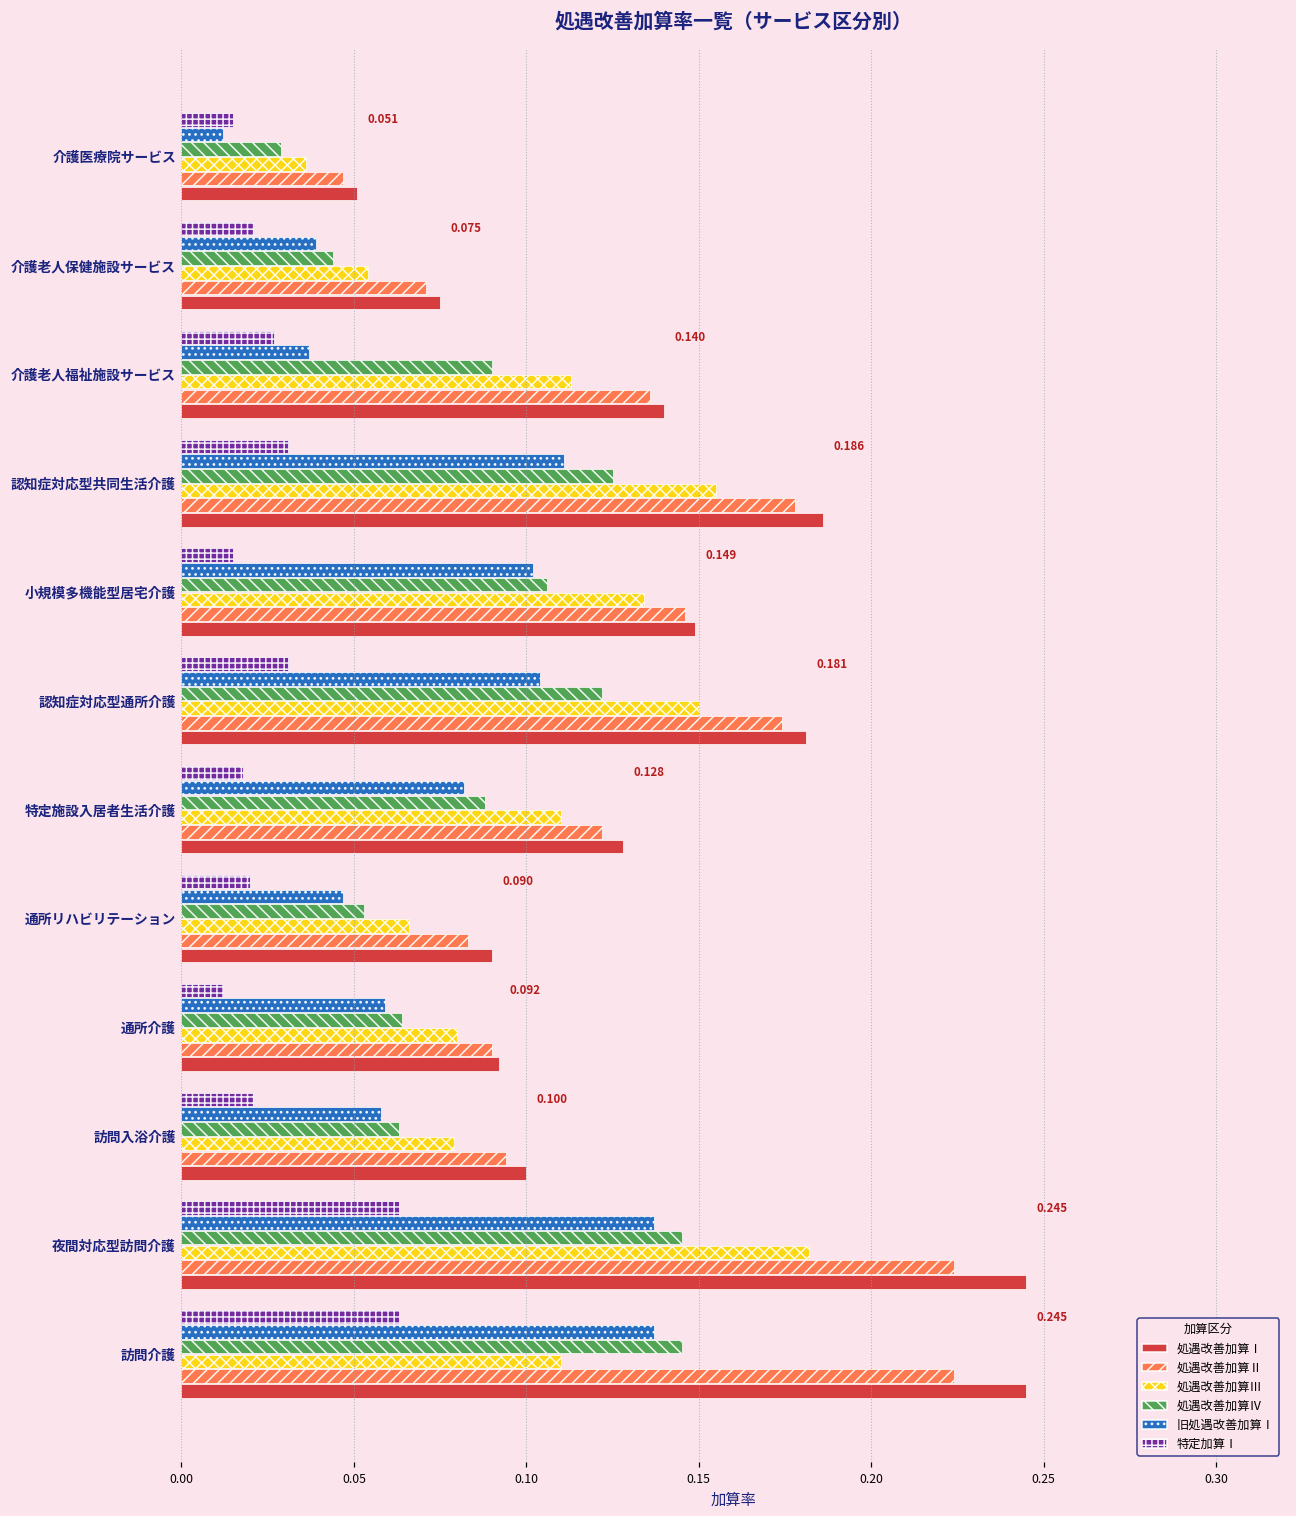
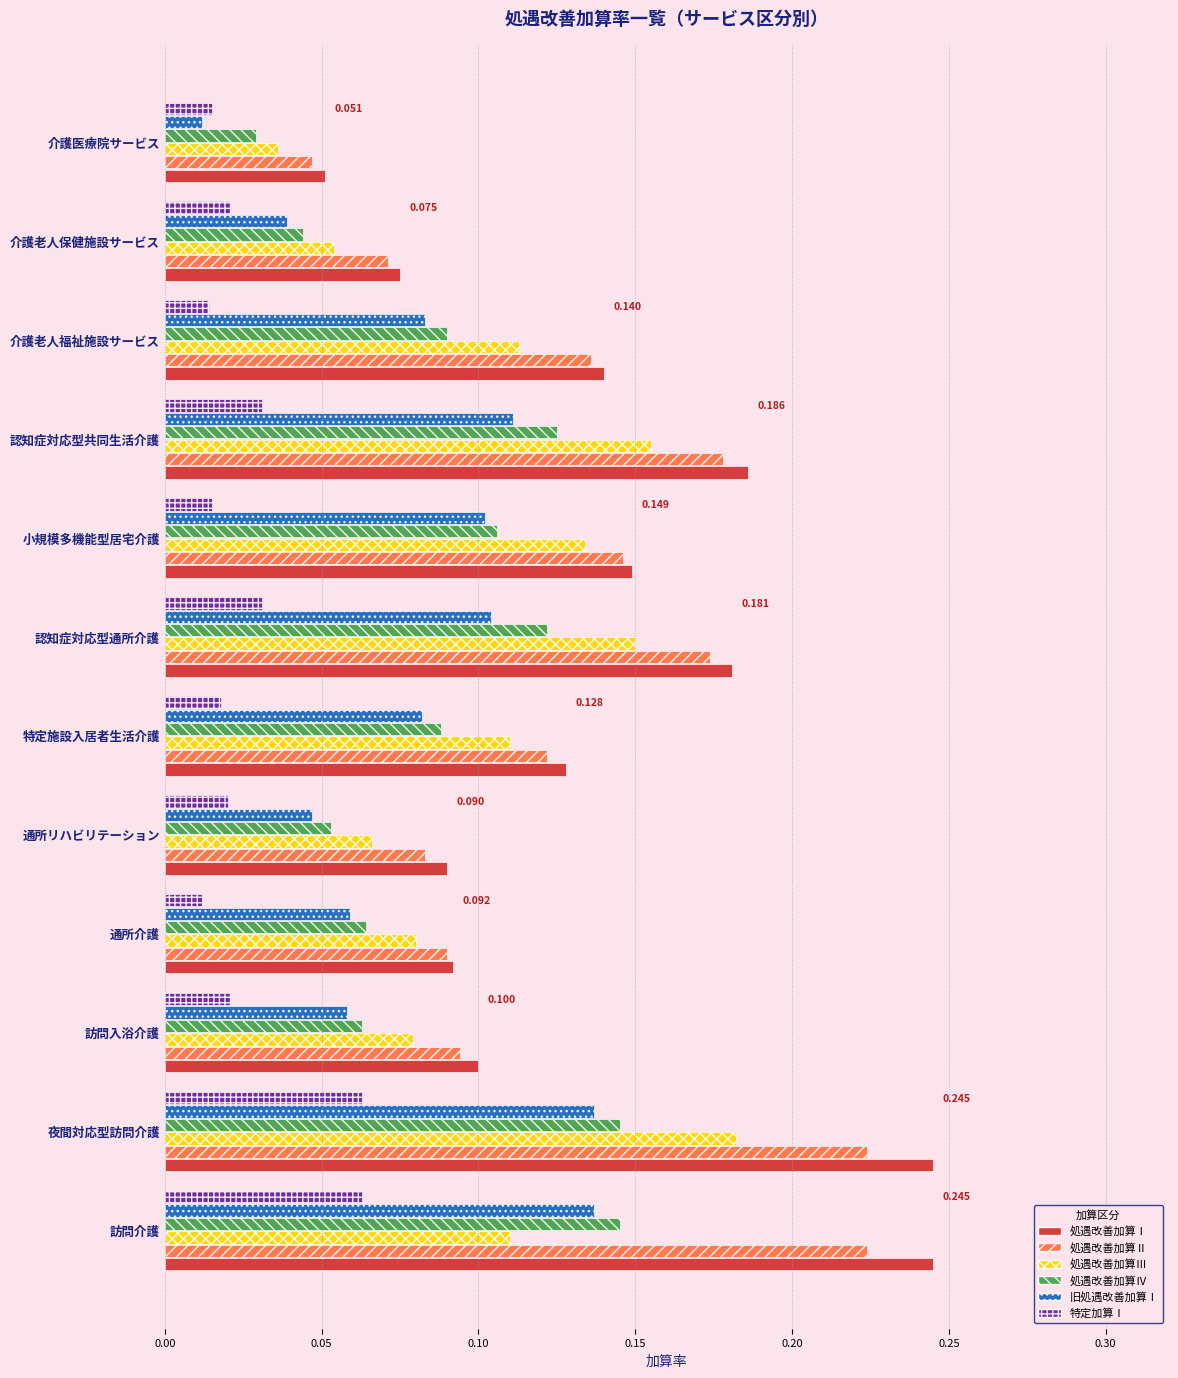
  {
    "処遇改善加算Ⅰ": {
      "介護医療院サービス": 0.051,
      "介護老人保健施設サービス": 0.075,
      "介護老人福祉施設サービス": 0.140,
      "認知症対応型共同生活介護": 0.186,
      "小規模多機能型居宅介護": 0.149,
      "認知症対応型通所介護": 0.181,
      "特定施設入居者生活介護": 0.128,
      "通所リハビリテーション": 0.090,
      "通所介護": 0.092,
      "訪問入浴介護": 0.100,
      "訪問介護": 0.245
    },
    "処遇改善加算Ⅱ": {
      "介護医療院サービス": 0.047,
      "介護老人保健施設サービス": 0.071,
      "介護老人福祉施設サービス": 0.136,
      "認知症対応型共同生活介護": 0.178,
      "小規模多機能型居宅介護": 0.146,
      "認知症対応型通所介護": 0.174,
      "特定施設入居者生活介護": 0.122,
      "通所リハビリテーション": 0.083,
      "通所介護": 0.090,
      "訪問入浴介護": 0.094,
      "夜間対応型訪問介護": 0.224,
      "訪問介護": 0.224
    },
    "処遇改善加算Ⅲ": {
      "介護医療院サービス": 0.036,
      "介護老人保健施設サービス": 0.054,
      "介護老人福祉施設サービス": 0.113,
      "認知症対応型共同生活介護": 0.155,
      "小規模多機能型居宅介護": 0.134,
      "認知症対応型通所介護": 0.150,
      "特定施設入居者生活介護": 0.110,
      "通所リハビリテーション": 0.066,
      "通所介護": 0.080,
      "訪問入浴介護": 0.079,
      "夜間対応型訪問介護": 0.182,
      "訪問介護": 0.110
    },
    "処遇改善加算Ⅳ": {
      "介護医療院サービス": 0.029,
      "介護老人保健施設サービス": 0.044,
      "介護老人福祉施設サービス": 0.090,
      "認知症対応型共同生活介護": 0.125,
      "小規模多機能型居宅介護": 0.106,
      "認知症対応型通所介護": 0.122,
      "特定施設入居者生活介護": 0.088,
      "通所リハビリテーション": 0.053,
      "通所介護": 0.064,
      "訪問入浴介護": 0.063,
      "夜間対応型訪問介護": 0.145,
      "訪問介護": 0.145
    },
    "旧処遇改善加算Ⅰ": {
      "介護医療院サービス": 0.012,
      "介護老人保健施設サービス": 0.039,
-     "介護老人福祉施設サービス": 0.037,
+     "介護老人福祉施設サービス": 0.083,
      "認知症対応型共同生活介護": 0.111,
      "小規模多機能型居宅介護": 0.102,
      "認知症対応型通所介護": 0.104,
      "特定施設入居者生活介護": 0.082,
      "通所リハビリテーション": 0.047,
      "通所介護": 0.059,
      "訪問入浴介護": 0.058,
      "夜間対応型訪問介護": 0.137,
      "訪問介護": 0.137
    },
    "特定加算Ⅰ": {
      "介護医療院サービス": 0.015,
      "介護老人保健施設サービス": 0.021,
-     "介護老人福祉施設サービス": 0.027,
+     "介護老人福祉施設サービス": 0.014,
      "認知症対応型共同生活介護": 0.031,
      "小規模多機能型居宅介護": 0.015,
      "認知症対応型通所介護": 0.031,
      "特定施設入居者生活介護": 0.018,
      "通所リハビリテーション": 0.020,
      "通所介護": 0.012,
      "訪問入浴介護": 0.021,
      "夜間対応型訪問介護": 0.063,
      "訪問介護": 0.063
    }
  }
